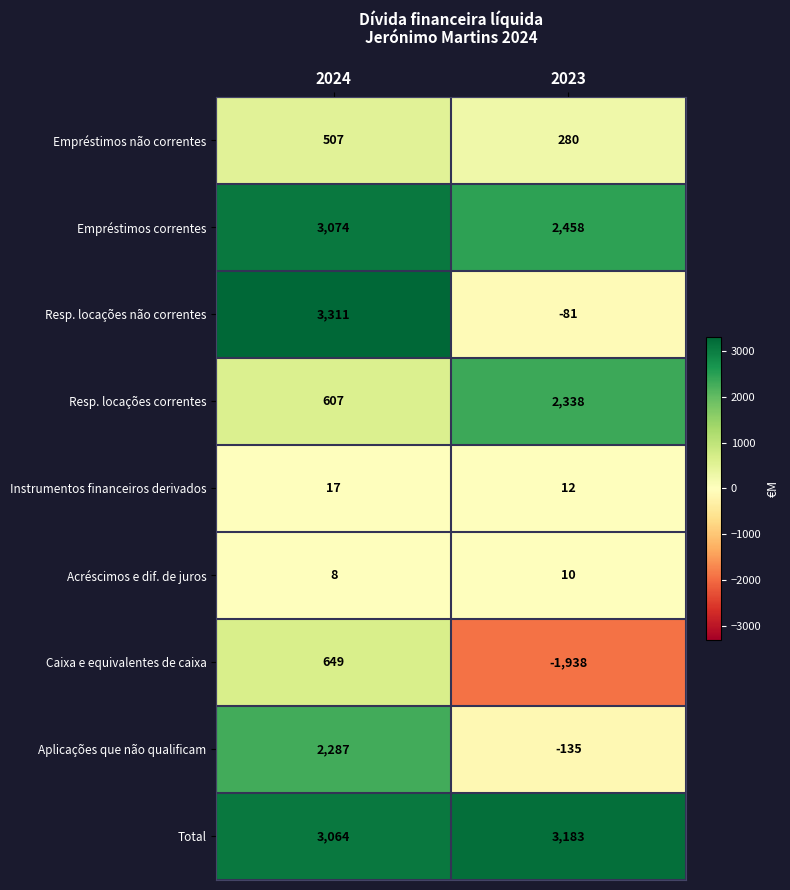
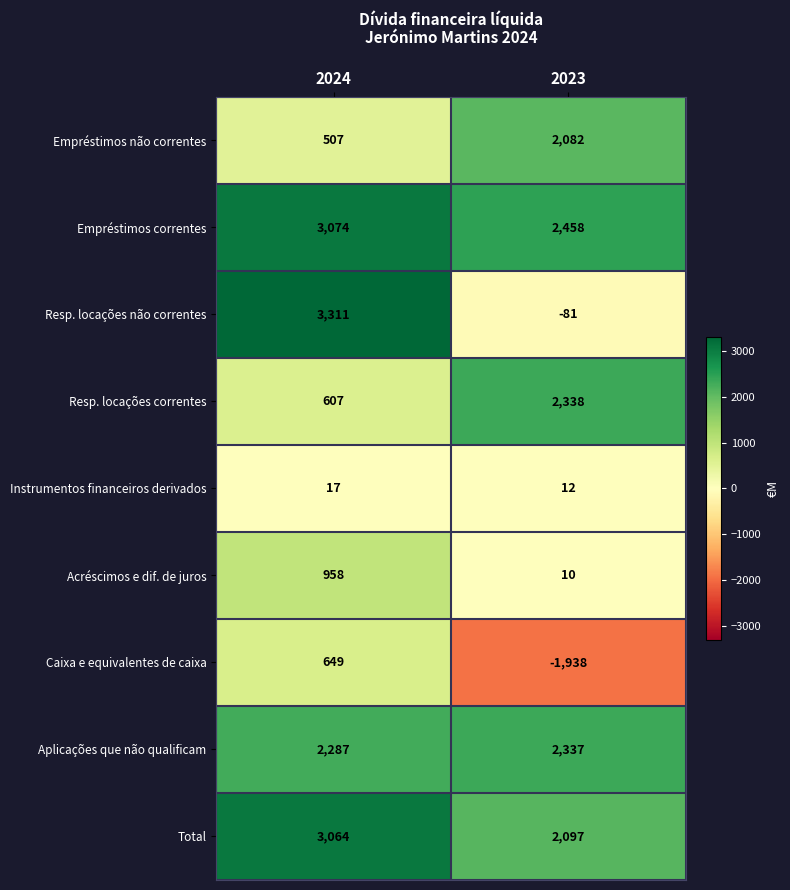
  {
    "Empréstimos não correntes": {
      "2024": "507",
-     "2023": "280"
+     "2023": "2,082"
    },
    "Empréstimos correntes": {
      "2024": "3,074",
      "2023": "2,458"
    },
    "Resp. locações não correntes": {
      "2024": "3,311",
      "2023": "-81"
    },
    "Resp. locações correntes": {
      "2024": "607",
      "2023": "2,338"
    },
    "Instrumentos financeiros derivados": {
      "2024": "17",
      "2023": "12"
    },
    "Acréscimos e dif. de juros": {
-     "2024": "8",
+     "2024": "958",
      "2023": "10"
    },
    "Caixa e equivalentes de caixa": {
      "2024": "649",
      "2023": "-1,938"
    },
    "Aplicações que não qualificam": {
      "2024": "2,287",
-     "2023": "-135"
+     "2023": "2,337"
    },
    "Total": {
      "2024": "3,064",
-     "2023": "3,183"
+     "2023": "2,097"
    }
  }
